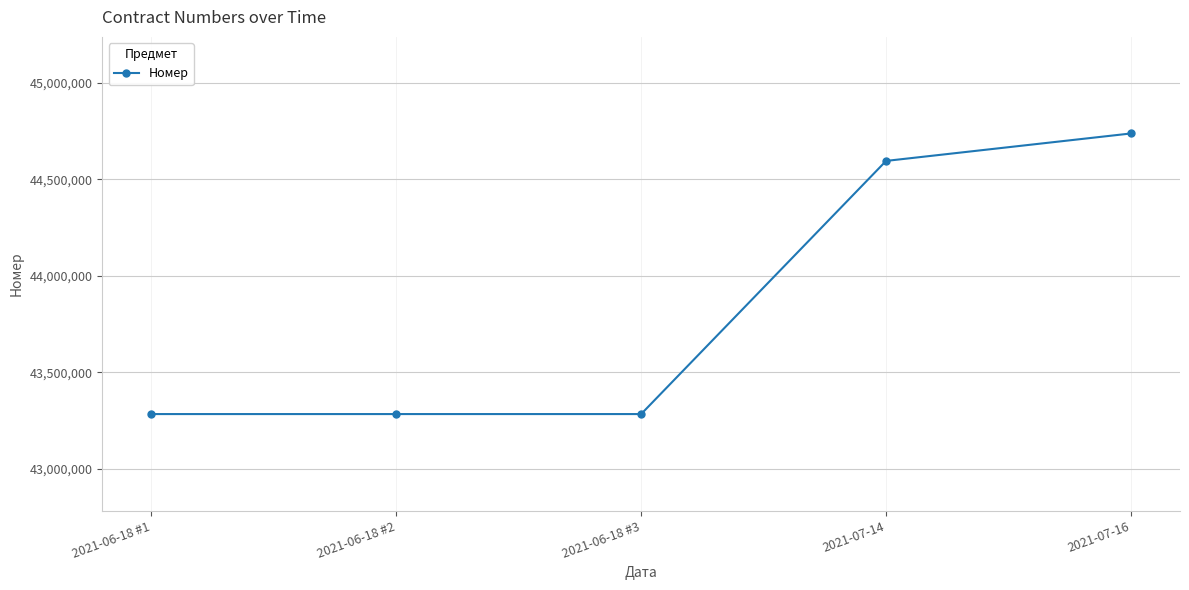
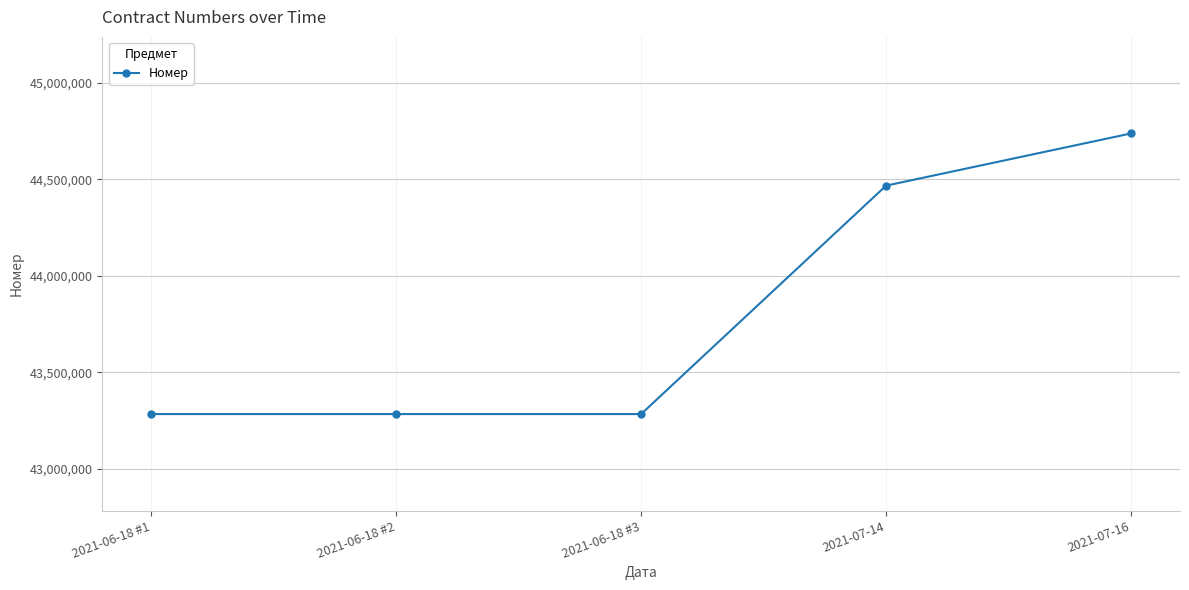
  {
    "2021-06-18 #1": "43,280,000",
    "2021-06-18 #2": "43,280,000",
    "2021-06-18 #3": "43,280,000",
-   "2021-07-14": "44,590,000",
+   "2021-07-14": "44,470,000",
    "2021-07-16": "44,740,000"
  }
